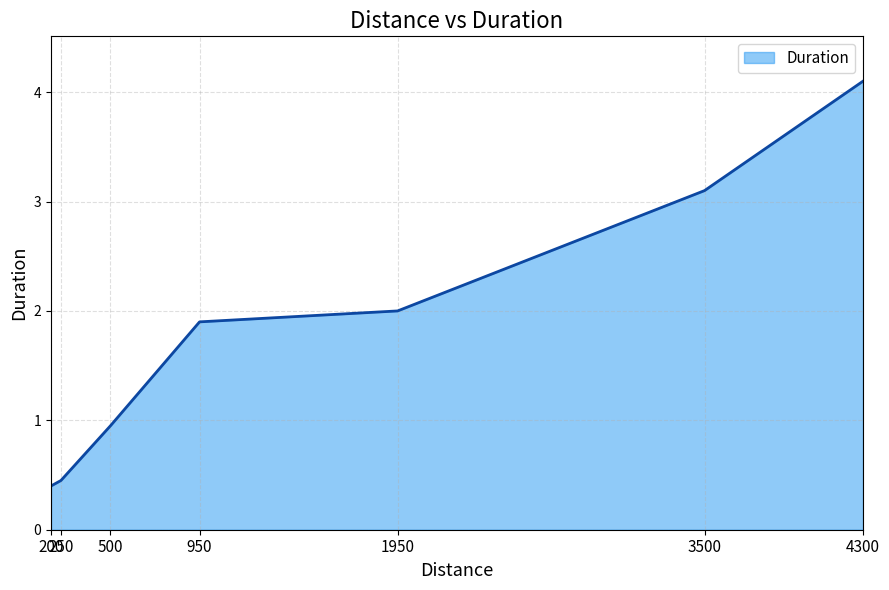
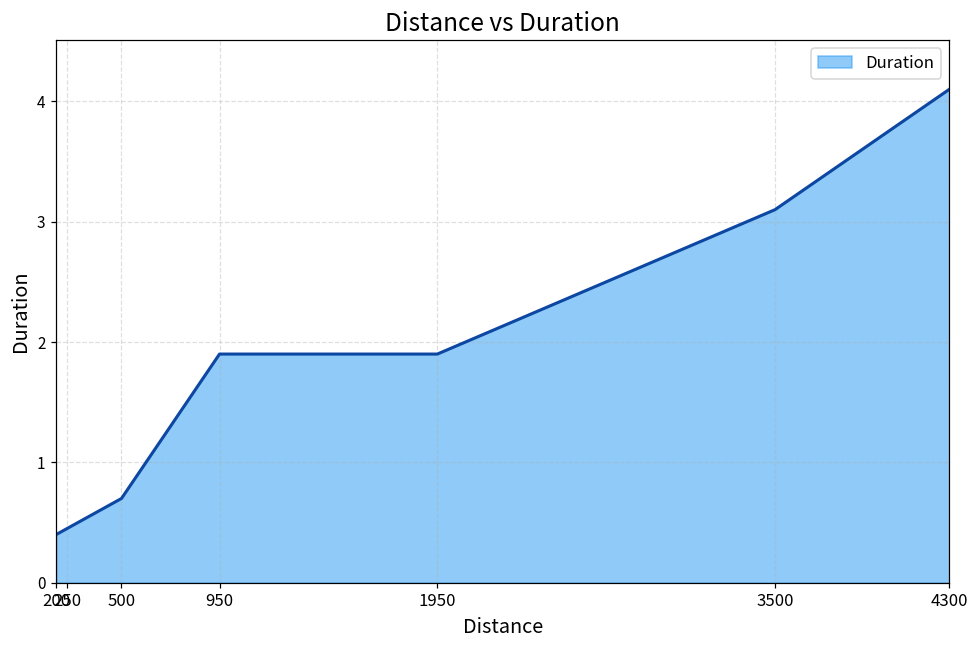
  {
-   "500": 0.95,
+   "500": 0.70,
    "950": 1.90,
-   "1950": 2.0,
+   "1950": 1.9,
    "3500": 3.10,
    "4300": 4.10
  }
